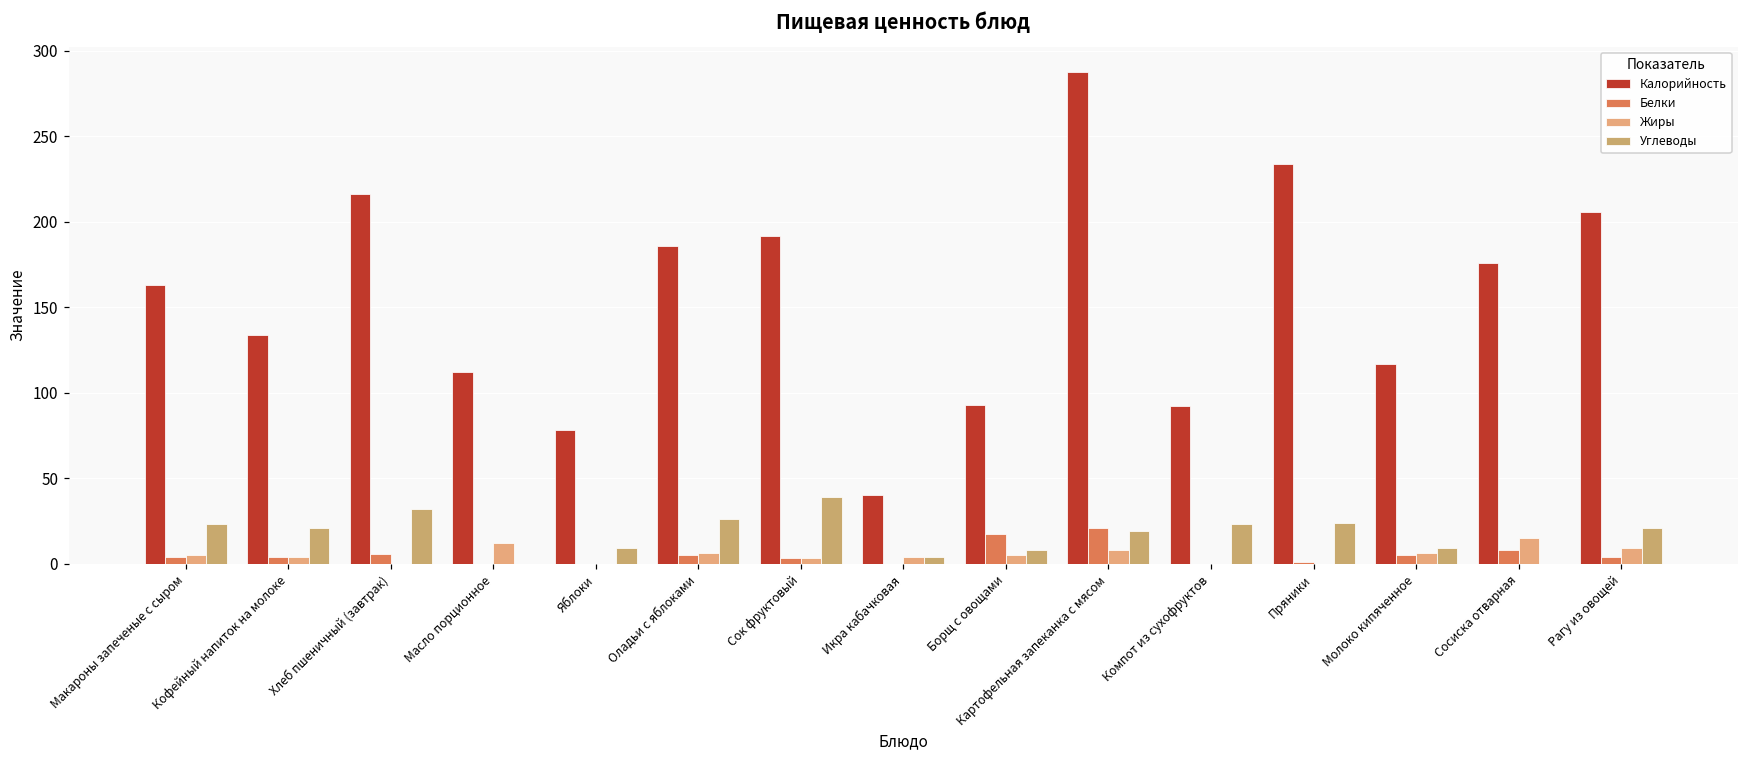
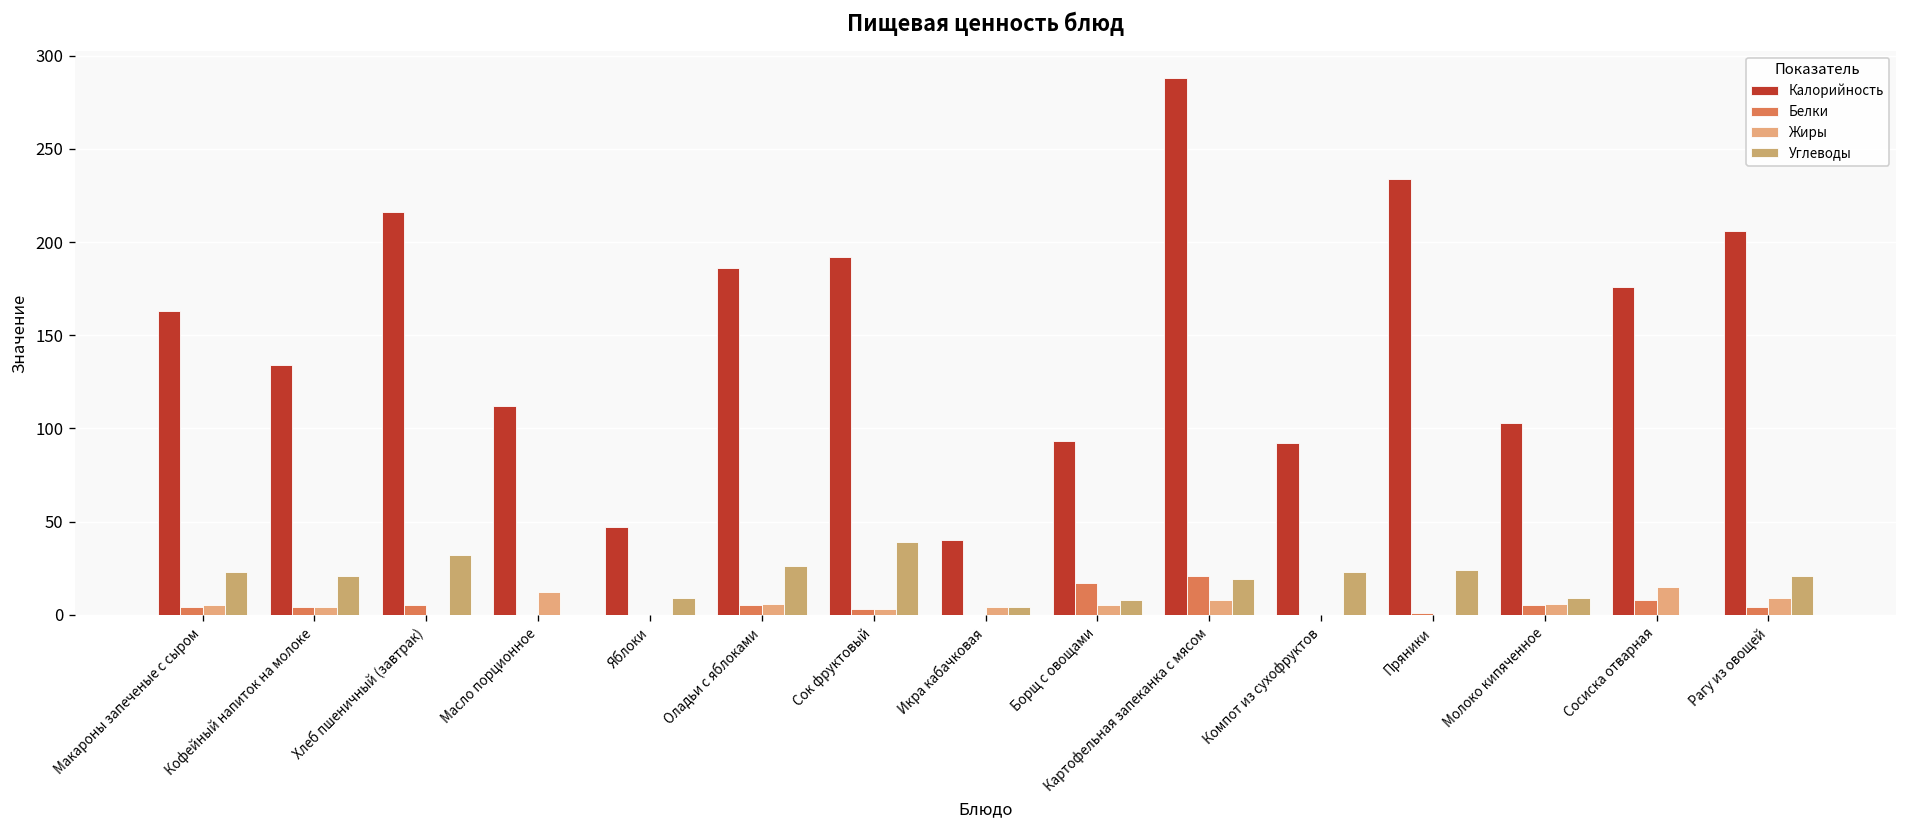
  {
    "Калорийность": {
      "Макароны запеченые с сыром": 163,
      "Кофейный напиток на молоке": 134,
      "Хлеб пшеничный (завтрак)": 216,
      "Масло порционное": 112,
-     "Яблоки": 78,
+     "Яблоки": 47,
      "Оладьи с яблоками": 186,
      "Сок фруктовый": 192,
      "Икра кабачковая": 40,
      "Борщ с овощами": 93,
      "Картофельная запеканка с мясом": 288,
      "Компот из сухофруктов": 92,
      "Пряники": 234,
-     "Молоко кипяченное": 117,
+     "Молоко кипяченное": 103,
      "Сосиска отварная": 176,
      "Рагу из овощей": 206
    }
  }
